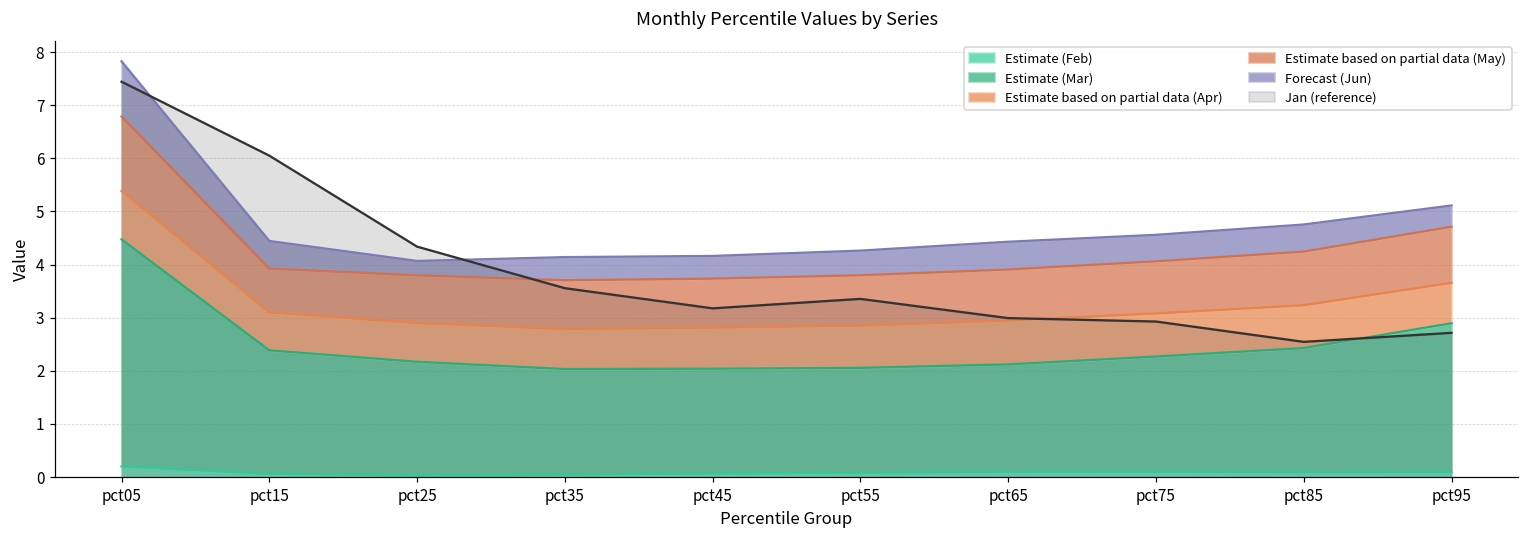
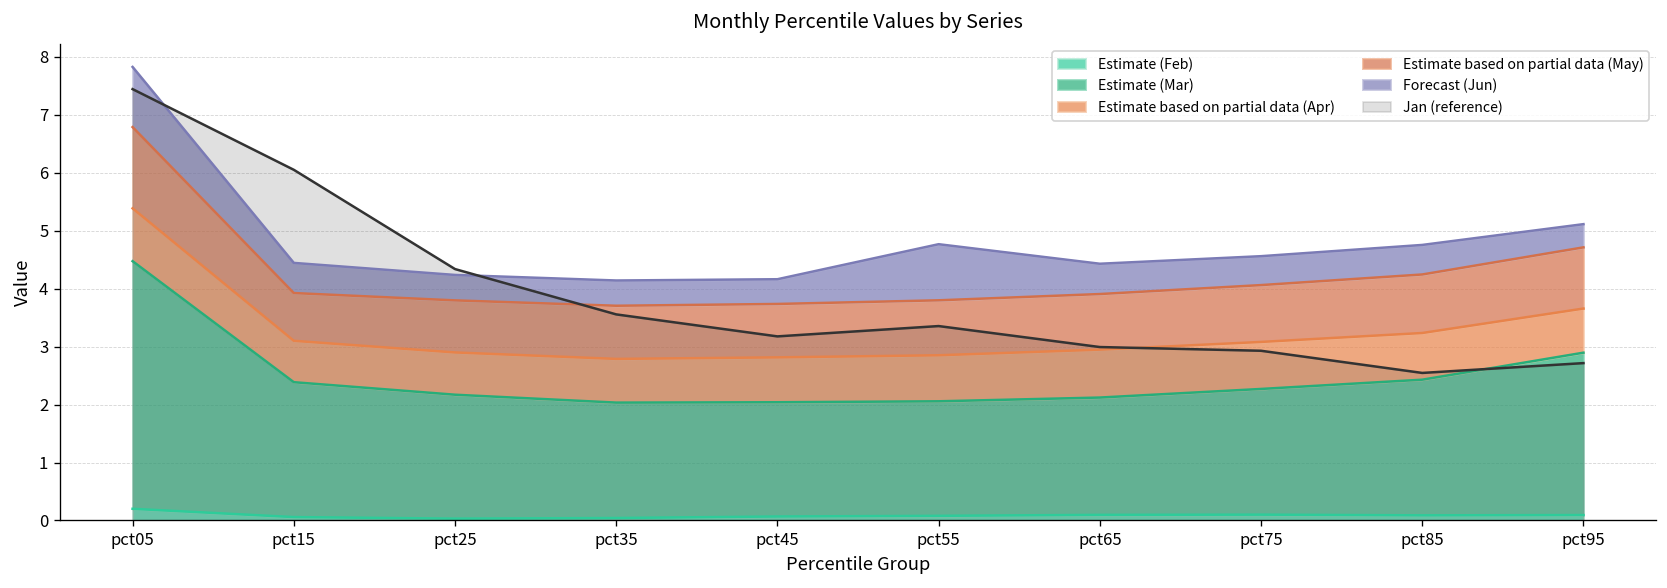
  {
    "Forecast (Jun)": {
      "pct05": 1.0,
      "pct15": 0.5,
-     "pct25": 0.3,
+     "pct25": 0.4,
      "pct35": 0.4,
      "pct45": 0.4,
-     "pct55": 0.5,
+     "pct55": 1.0,
      "pct65": 0.5,
      "pct75": 0.5,
      "pct85": 0.5,
      "pct95": 0.4
    },
    "Jan (reference)": {
      "pct05": 7.4,
      "pct15": 6.0,
      "pct25": 4.3,
      "pct35": 3.6,
      "pct45": 3.2,
      "pct55": 3.4,
      "pct75": 2.9,
      "pct85": 2.5,
      "pct95": 2.7
    }
  }
